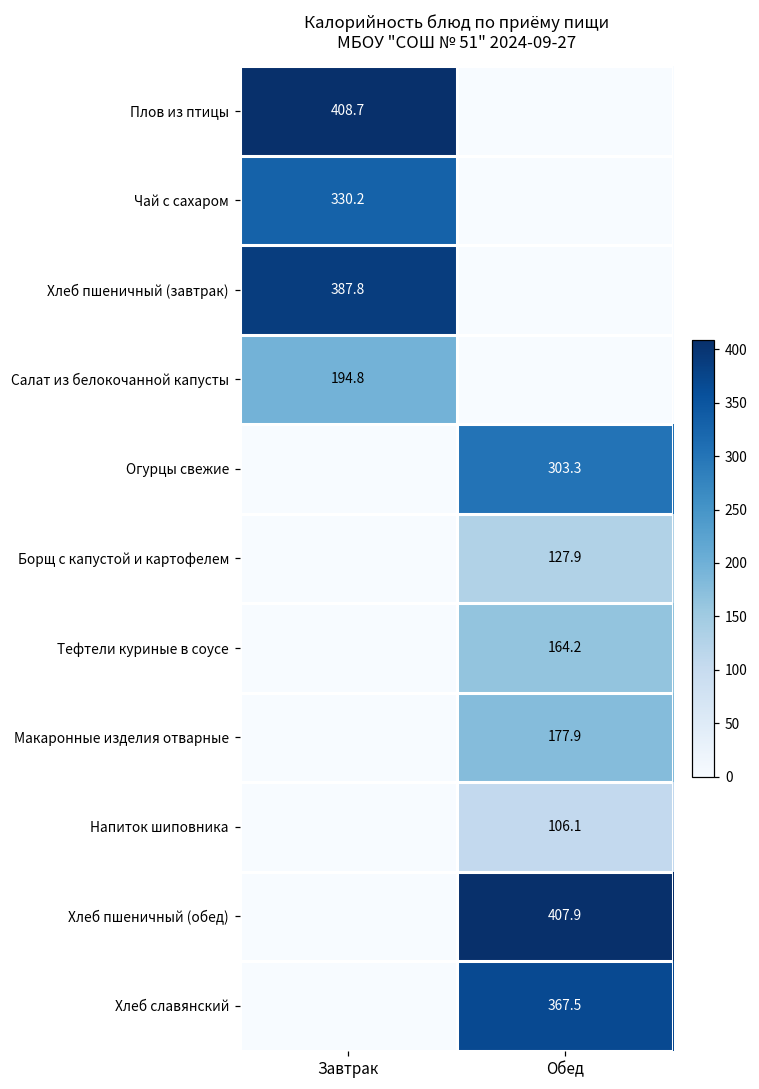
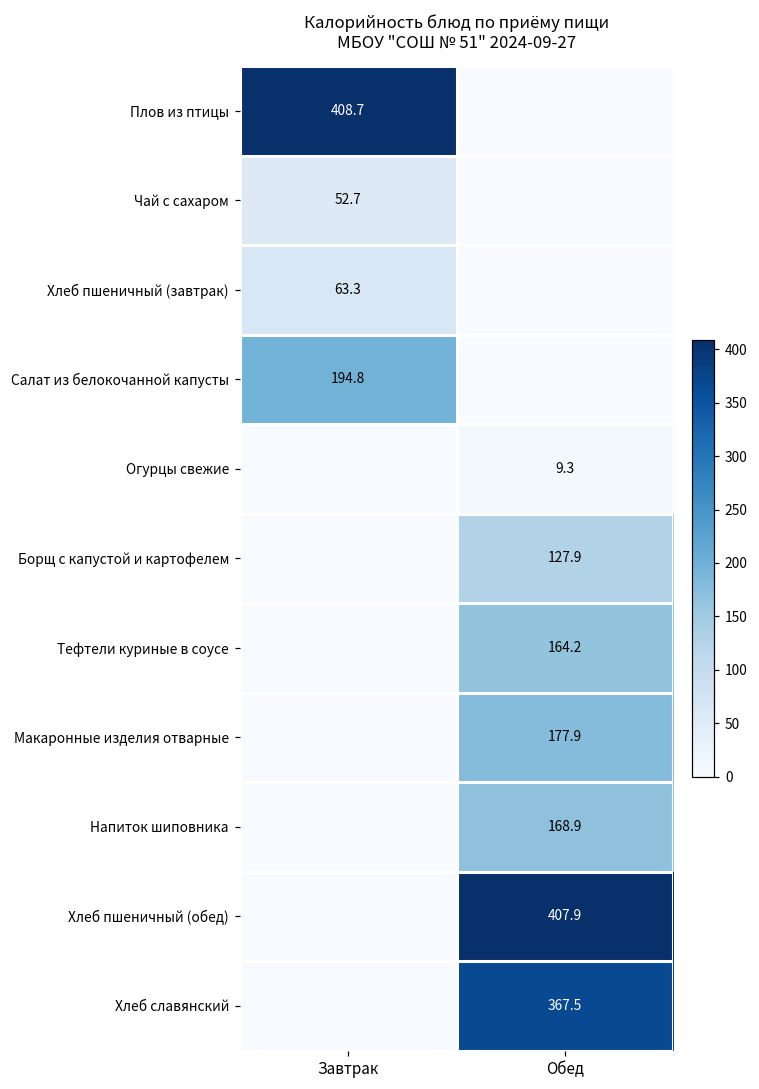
  {
    "Плов из птицы": {
      "Завтрак": 408.7
    },
    "Чай с сахаром": {
-     "Завтрак": 330.2
+     "Завтрак": 52.7
    },
    "Хлеб пшеничный (завтрак)": {
-     "Завтрак": 387.8
+     "Завтрак": 63.3
    },
    "Салат из белокочанной капусты": {
      "Завтрак": 194.8
    },
    "Огурцы свежие": {
-     "Обед": 303.3
+     "Обед": 9.3
    },
    "Борщ с капустой и картофелем": {
      "Обед": 127.9
    },
    "Тефтели куриные в соусе": {
      "Обед": 164.2
    },
    "Макаронные изделия отварные": {
      "Обед": 177.9
    },
    "Напиток шиповника": {
-     "Обед": 106.1
+     "Обед": 168.9
    },
    "Хлеб пшеничный (обед)": {
      "Обед": 407.9
    },
    "Хлеб славянский": {
      "Обед": 367.5
    }
  }
